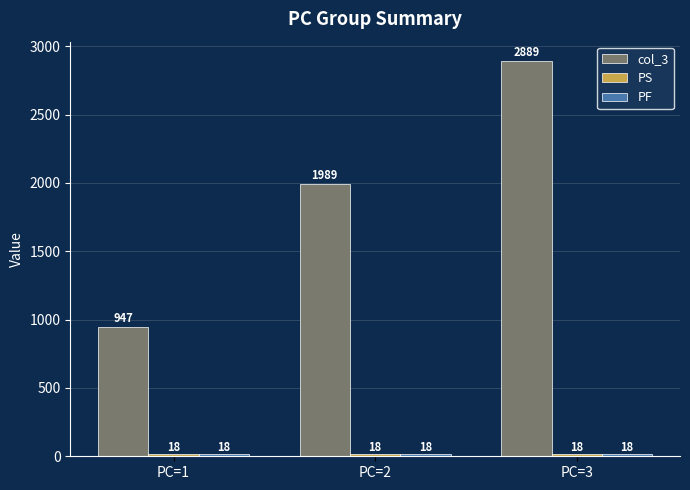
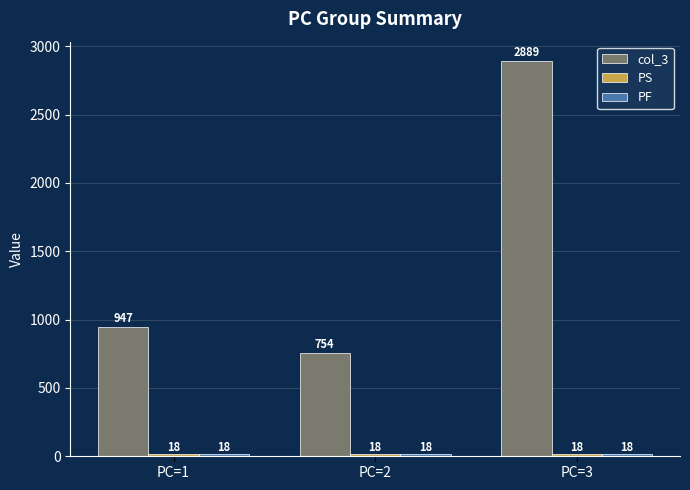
  {
    "col_3": {
      "PC=1": 947,
-     "PC=2": 1989,
+     "PC=2": 754,
      "PC=3": 2889
    },
    "PS": {
      "PC=1": 18,
      "PC=2": 18,
      "PC=3": 18
    },
    "PF": {
      "PC=1": 18,
      "PC=2": 18,
      "PC=3": 18
    }
  }
